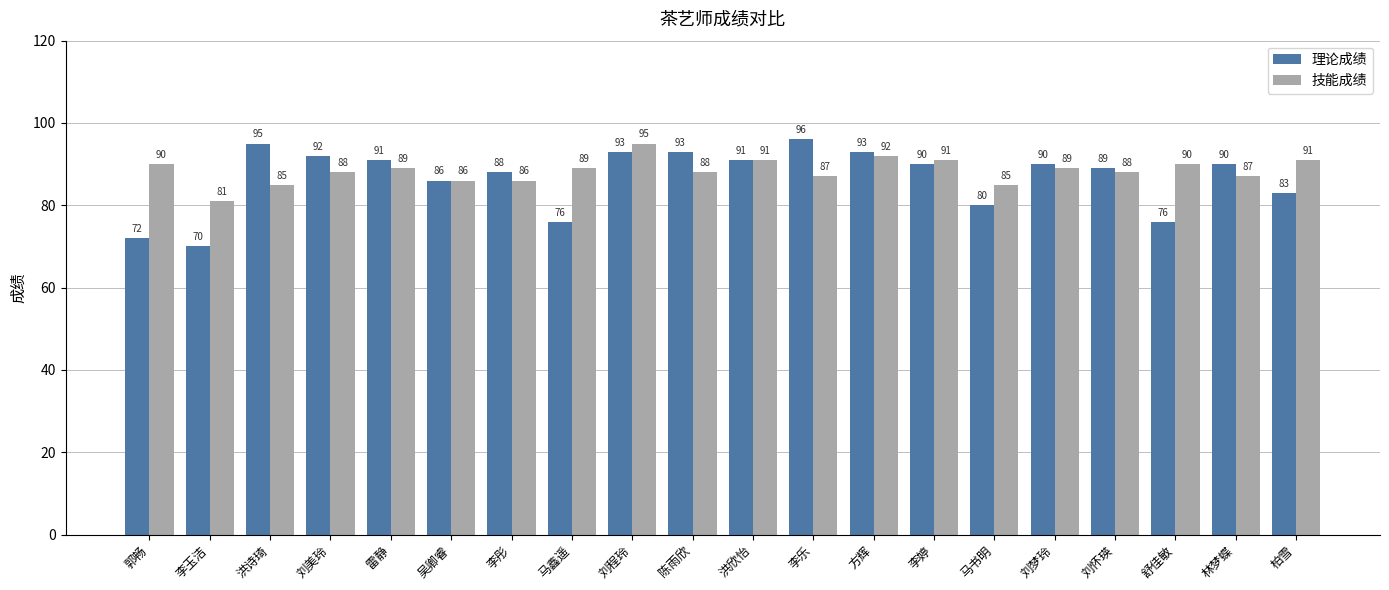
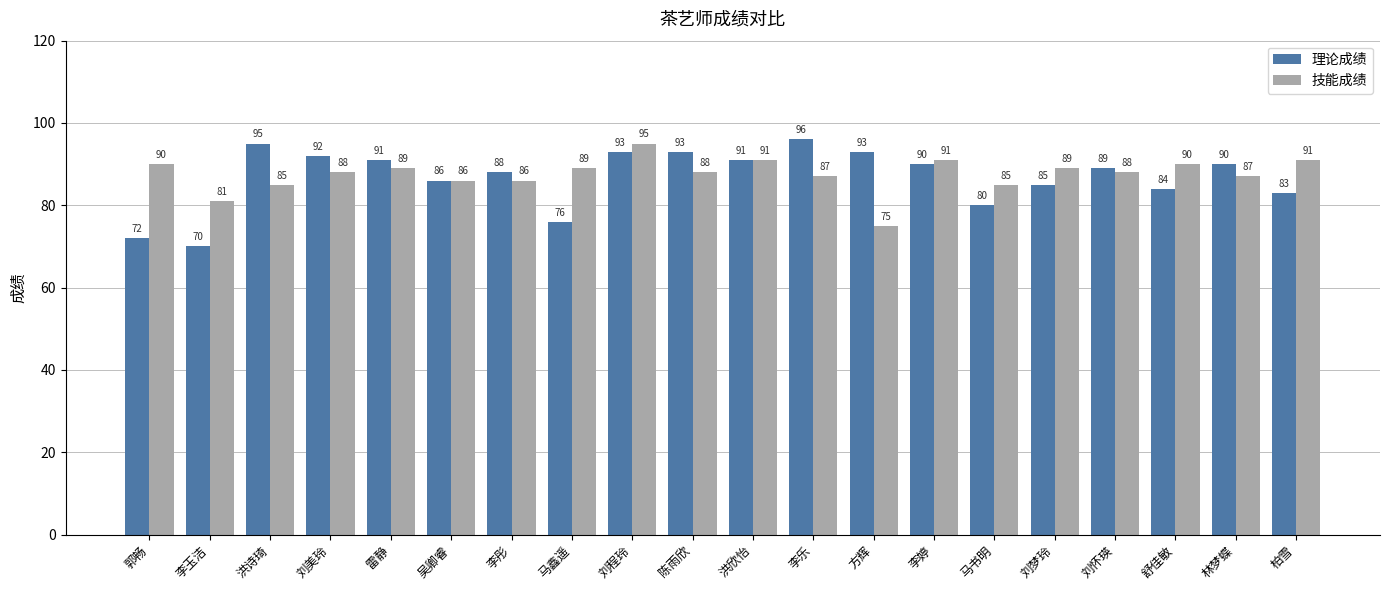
  {
    "理论成绩": {
      "郭畅": 72,
      "李玉洁": 70,
      "洪诗琦": 95,
      "刘美玲": 92,
      "雷静": 91,
      "吴卿睿": 86,
      "李彤": 88,
      "马鑫遥": 76,
      "刘程玲": 93,
      "陈雨欣": 93,
      "洪欣怡": 91,
      "李乐": 96,
      "方辉": 93,
      "李婷": 90,
      "马书明": 80,
-     "刘梦玲": 90,
+     "刘梦玲": 85,
      "刘怀瑛": 89,
-     "舒佳敏": 76,
+     "舒佳敏": 84,
      "林梦蝶": 90,
      "柏雪": 83
    },
    "技能成绩": {
      "郭畅": 90,
      "李玉洁": 81,
      "洪诗琦": 85,
      "刘美玲": 88,
      "雷静": 89,
      "吴卿睿": 86,
      "李彤": 86,
      "马鑫遥": 89,
      "刘程玲": 95,
      "陈雨欣": 88,
      "洪欣怡": 91,
      "李乐": 87,
-     "方辉": 92,
+     "方辉": 75,
      "李婷": 91,
      "马书明": 85,
      "刘梦玲": 89,
      "刘怀瑛": 88,
      "舒佳敏": 90,
      "林梦蝶": 87,
      "柏雪": 91
    }
  }
